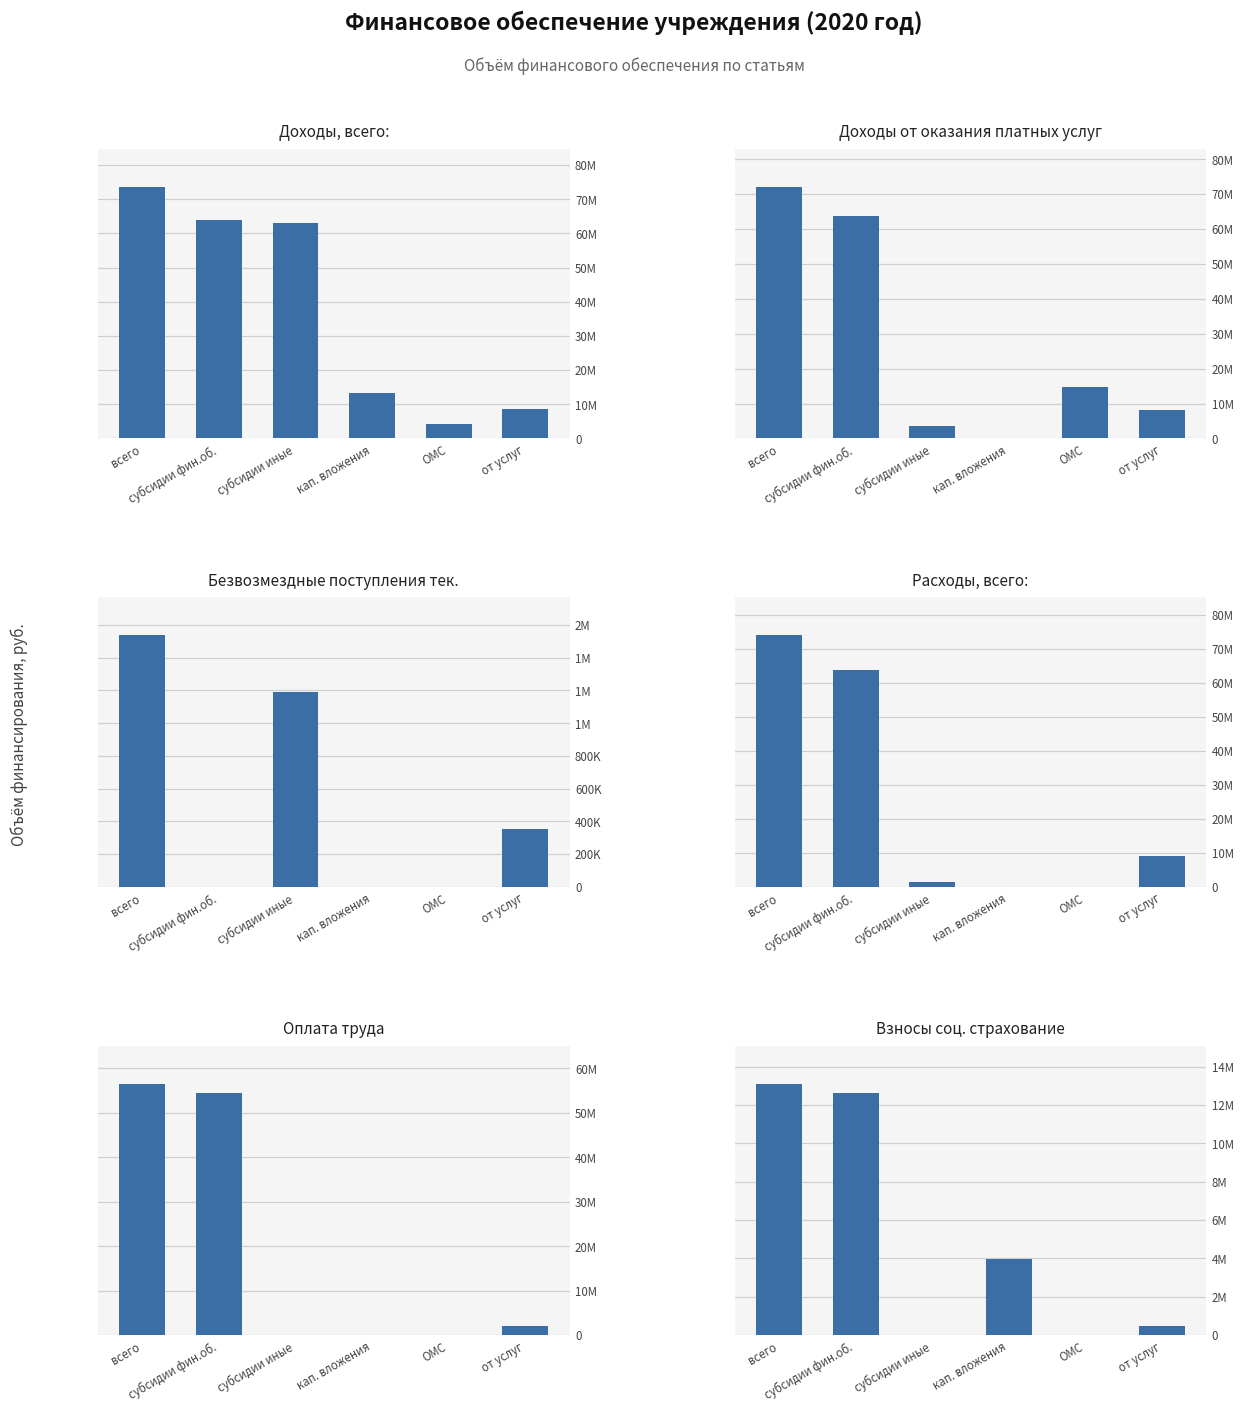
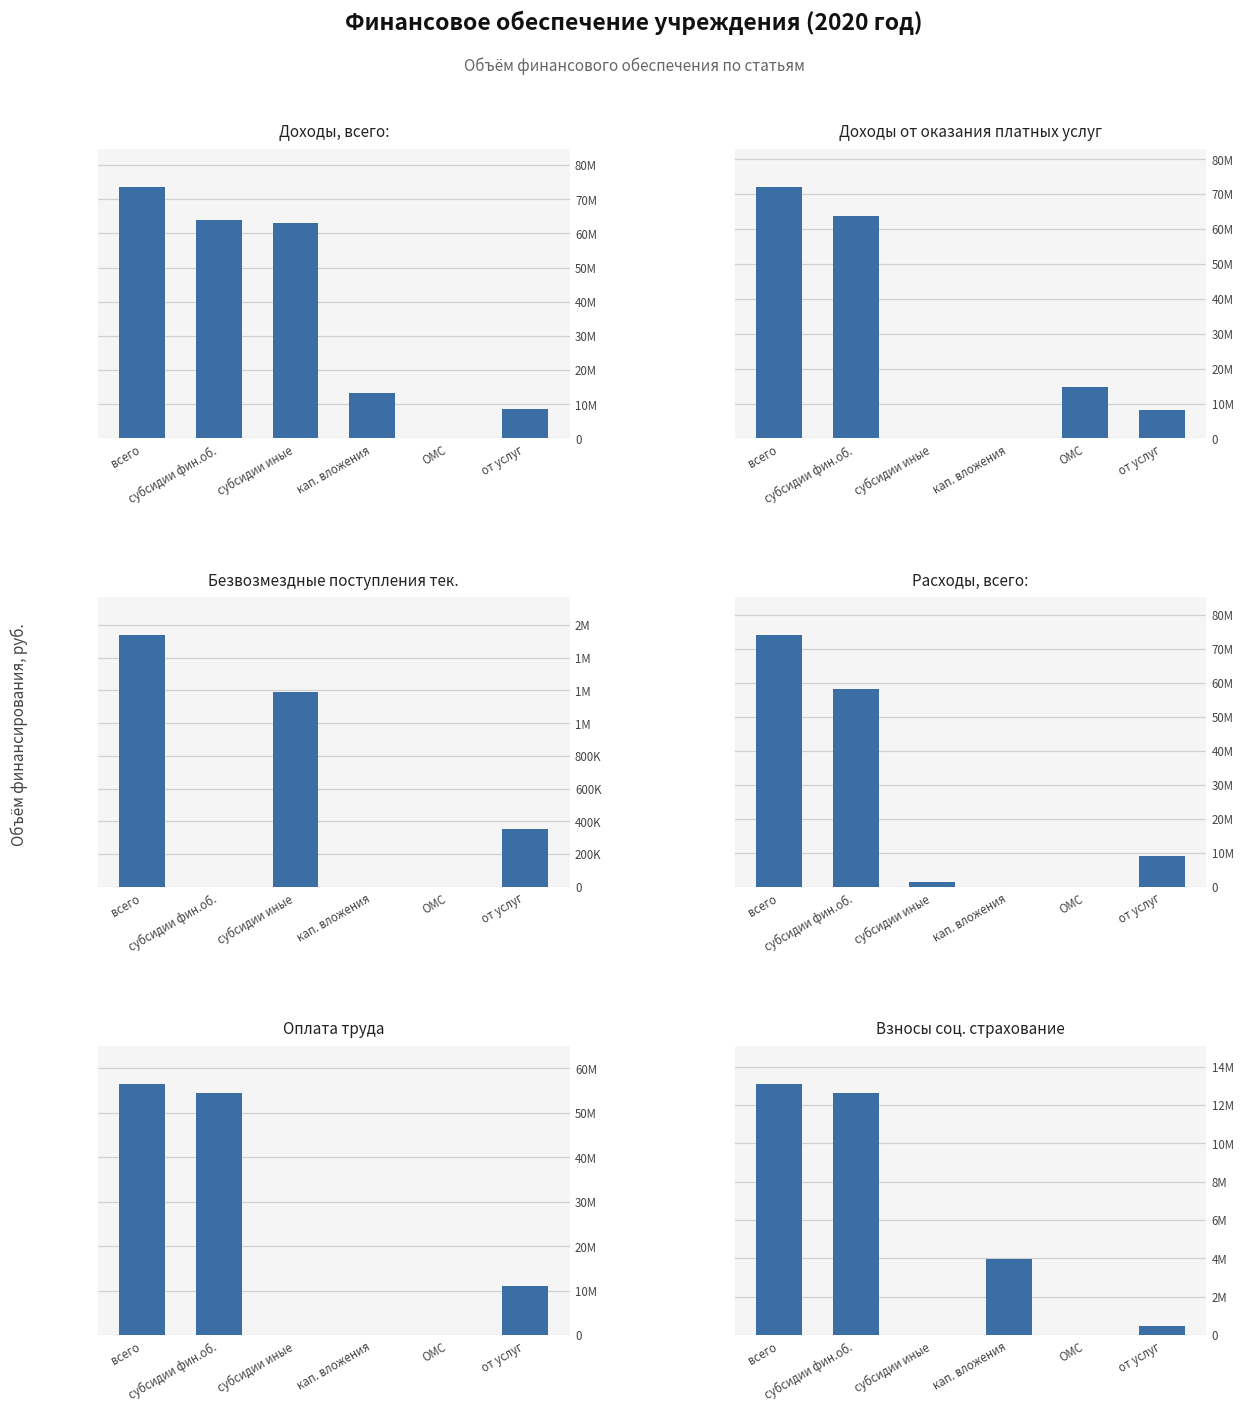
  {
    "Доходы, всего:": {
      "всего": 74000000,
      "субсидии фин.об.": 64000000,
      "субсидии иные": 63000000,
      "кап. вложения": 13000000,
-     "ОМС": 4000000,
+     "ОМС": 0,
      "от услуг": 9000000
    },
    "Доходы от оказания платных услуг": {
      "всего": 72000000,
      "субсидии фин.об.": 64000000,
-     "субсидии иные": 3000000,
+     "субсидии иные": 0,
      "кап. вложения": 0,
      "ОМС": 15000000,
      "от услуг": 8000000
    },
    "Расходы, всего:": {
      "всего": 74000000,
-     "субсидии фин.об.": 64000000,
+     "субсидии фин.об.": 58000000,
      "субсидии иные": 1000000,
      "кап. вложения": 0,
      "ОМС": 0,
      "от услуг": 9000000
    },
    "Оплата труда": {
      "всего": 57000000,
      "субсидии фин.об.": 55000000,
      "субсидии иные": 0,
      "кап. вложения": 0,
      "ОМС": 0,
-     "от услуг": 2000000
+     "от услуг": 11000000
    },
    "Взносы соц. страхование": {
      "всего": 13100000,
      "субсидии фин.об.": 12700000,
      "субсидии иные": 0,
      "кап. вложения": 4000000,
      "ОМС": 0,
      "от услуг": 500000
    }
  }
